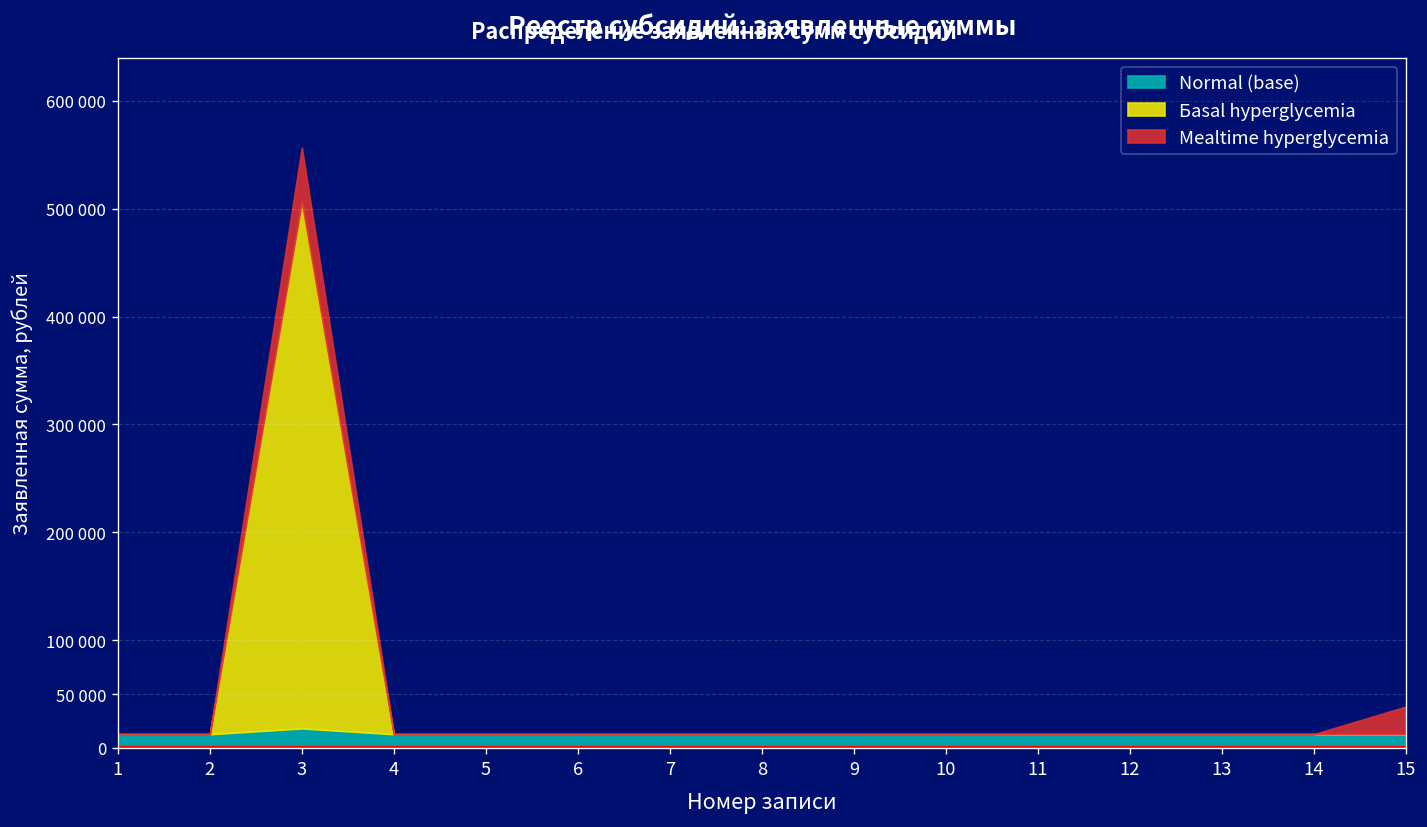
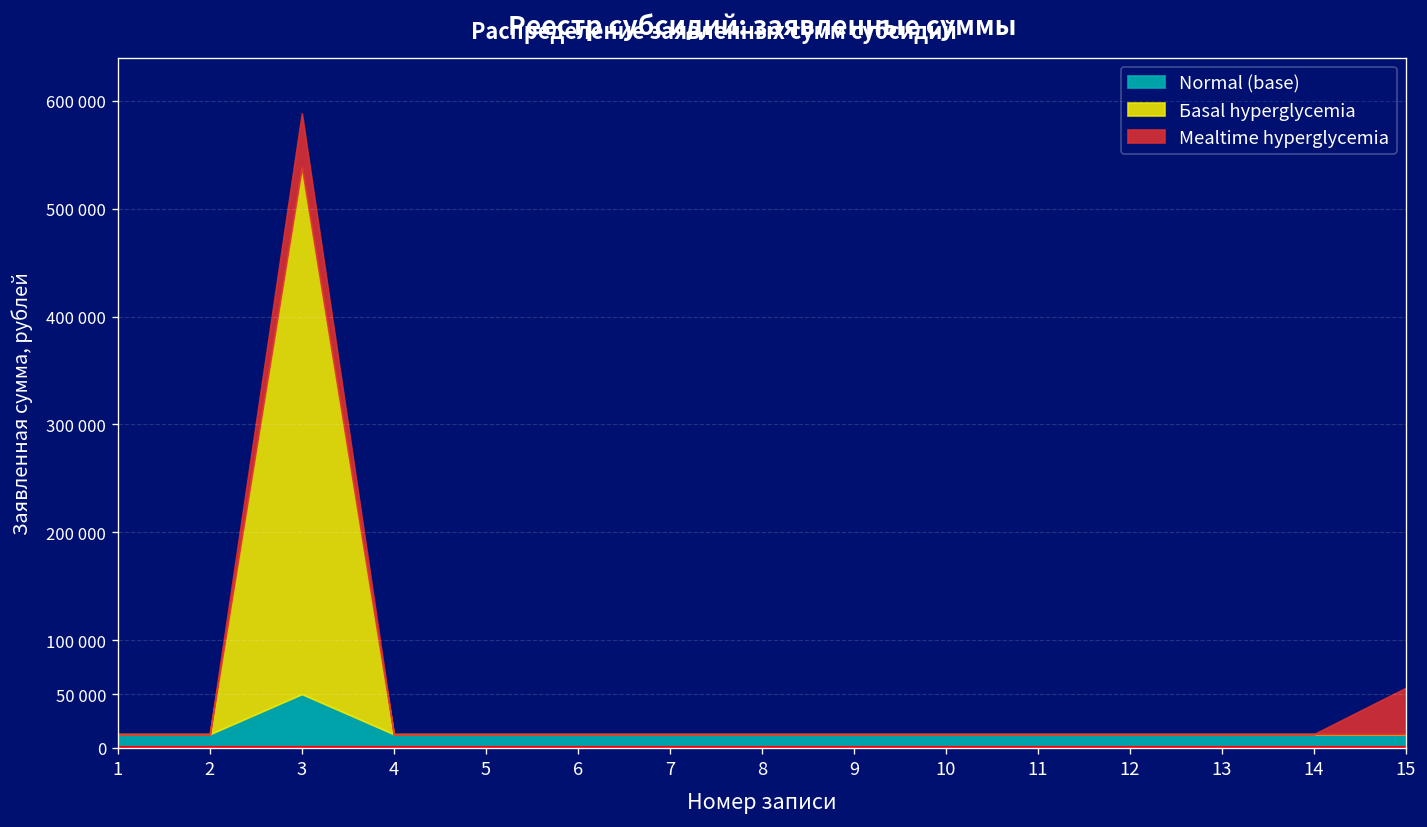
  {
    "Normal (base)": {
-     "3": 20000
+     "3": 50000
    },
    "Баsal hyperglycemia": {
      "3": 490000
    },
    "Mealtime hyperglycemia": {
      "3": 50000,
-     "15": 30000
+     "15": 40000
    }
  }
